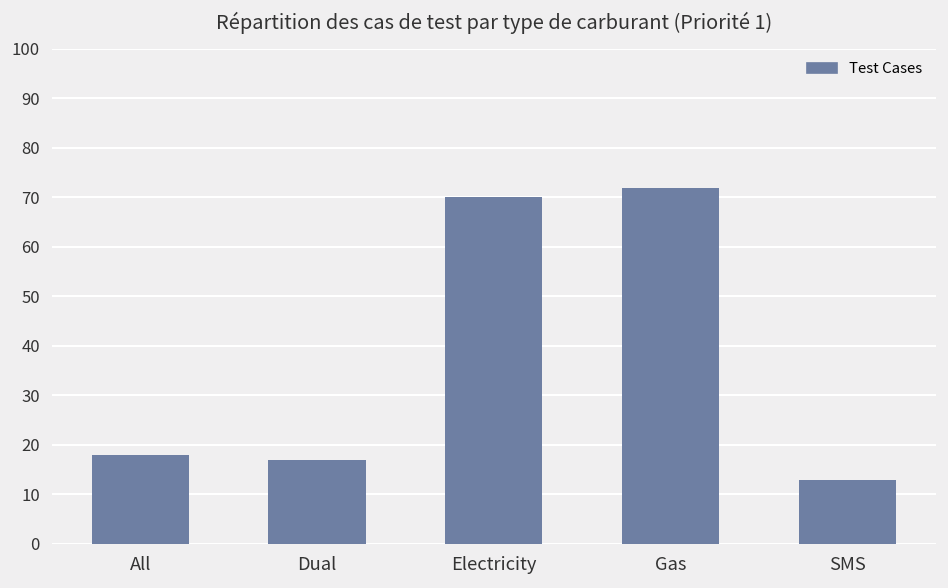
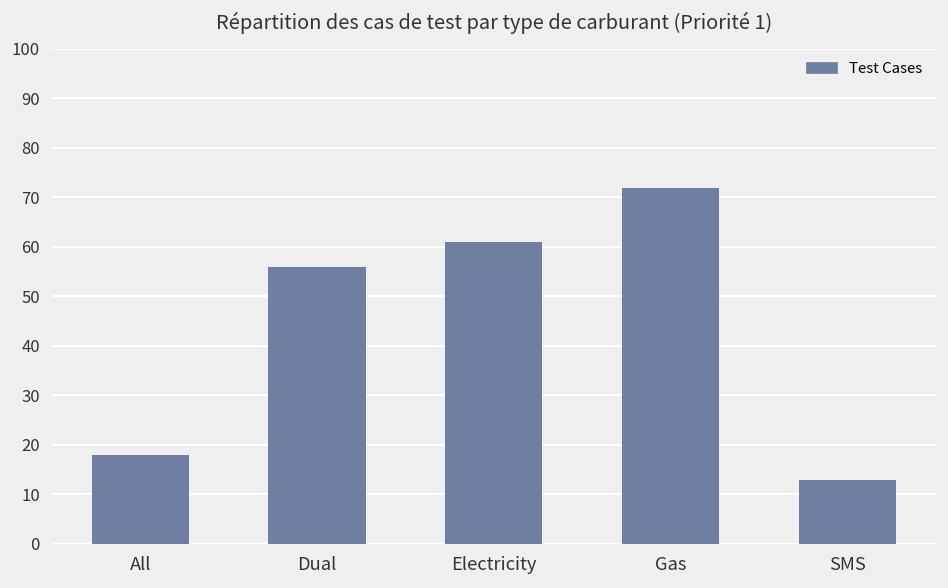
  {
    "All": 18,
-   "Dual": 17,
-   "Electricity": 70,
+   "Dual": 56,
+   "Electricity": 61,
    "Gas": 72,
    "SMS": 13
  }
